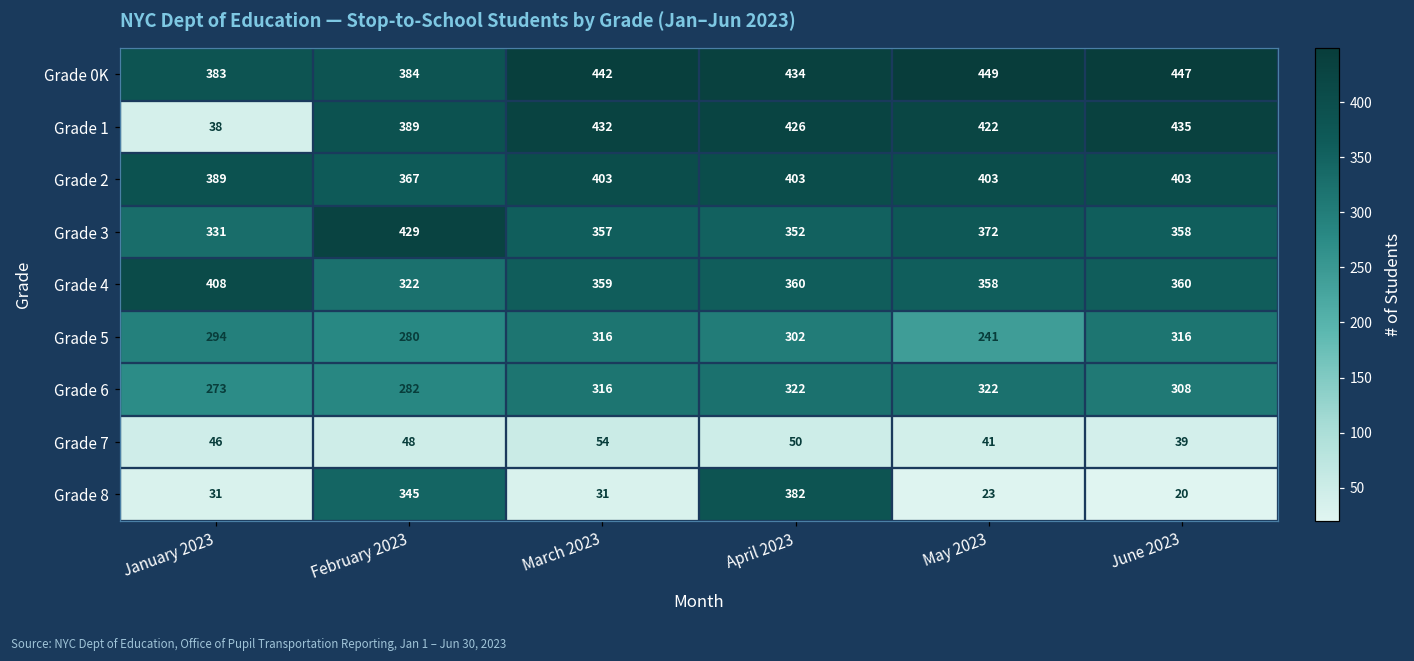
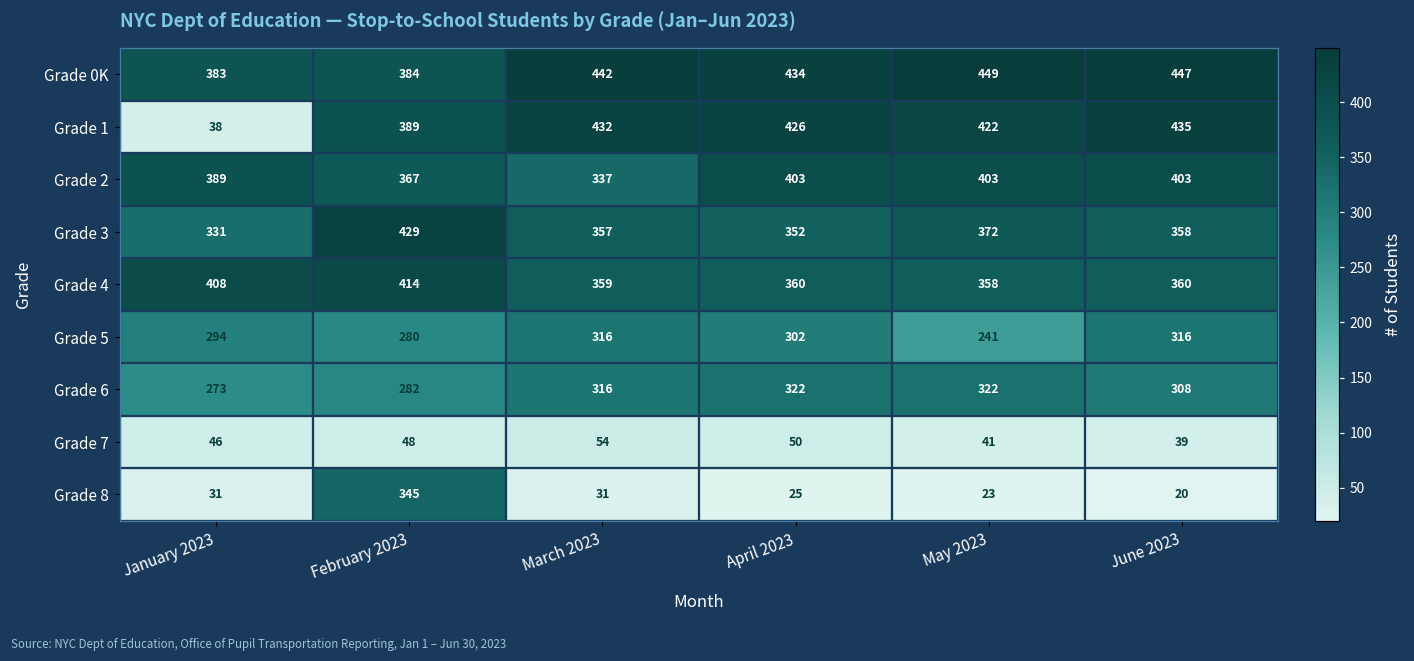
  {
    "Grade 0K": {
      "January 2023": 383,
      "February 2023": 384,
      "March 2023": 442,
      "April 2023": 434,
      "May 2023": 449,
      "June 2023": 447
    },
    "Grade 1": {
      "January 2023": 38,
      "February 2023": 389,
      "March 2023": 432,
      "April 2023": 426,
      "May 2023": 422,
      "June 2023": 435
    },
    "Grade 2": {
      "January 2023": 389,
      "February 2023": 367,
-     "March 2023": 403,
+     "March 2023": 337,
      "April 2023": 403,
      "May 2023": 403,
      "June 2023": 403
    },
    "Grade 3": {
      "January 2023": 331,
      "February 2023": 429,
      "March 2023": 357,
      "April 2023": 352,
      "May 2023": 372,
      "June 2023": 358
    },
    "Grade 4": {
      "January 2023": 408,
-     "February 2023": 322,
+     "February 2023": 414,
      "March 2023": 359,
      "April 2023": 360,
      "May 2023": 358,
      "June 2023": 360
    },
    "Grade 5": {
      "January 2023": 294,
      "February 2023": 280,
      "March 2023": 316,
      "April 2023": 302,
      "May 2023": 241,
      "June 2023": 316
    },
    "Grade 6": {
      "January 2023": 273,
      "February 2023": 282,
      "March 2023": 316,
      "April 2023": 322,
      "May 2023": 322,
      "June 2023": 308
    },
    "Grade 7": {
      "January 2023": 46,
      "February 2023": 48,
      "March 2023": 54,
      "April 2023": 50,
      "May 2023": 41,
      "June 2023": 39
    },
    "Grade 8": {
      "January 2023": 31,
      "February 2023": 345,
      "March 2023": 31,
-     "April 2023": 382,
+     "April 2023": 25,
      "May 2023": 23,
      "June 2023": 20
    }
  }
